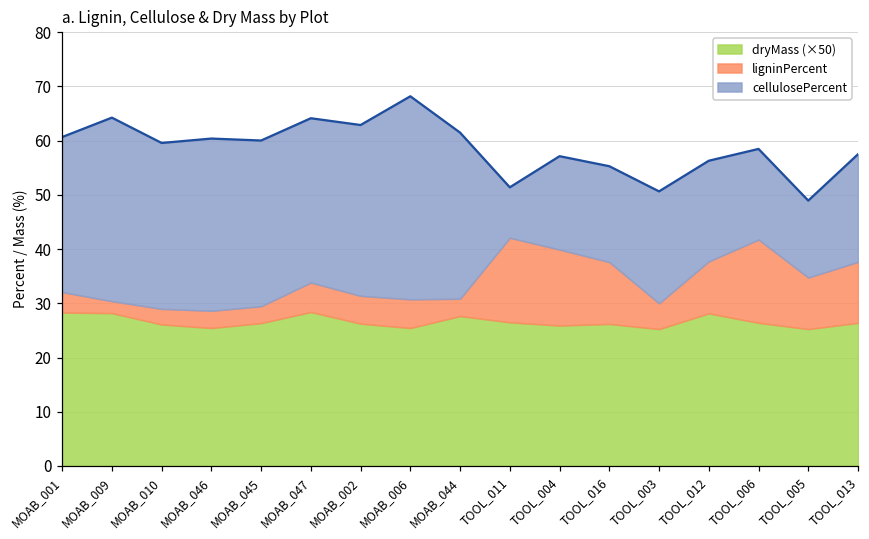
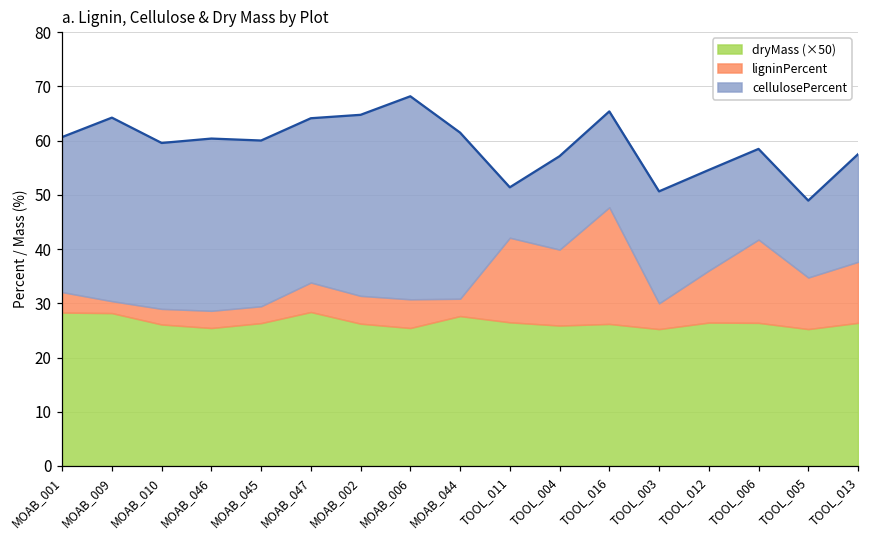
  {
    "dryMass (×50)": {
      "MOAB_001": 28,
      "MOAB_009": 28,
      "MOAB_010": 26,
      "MOAB_046": 25,
      "MOAB_045": 26,
      "MOAB_047": 28,
      "MOAB_002": 26,
      "MOAB_006": 25,
      "MOAB_044": 28,
      "TOOL_011": 27,
      "TOOL_004": 26,
      "TOOL_016": 26,
      "TOOL_003": 25,
-     "TOOL_012": 28,
+     "TOOL_012": 26,
      "TOOL_006": 26,
      "TOOL_005": 25,
      "TOOL_013": 26
    },
    "ligninPercent": {
      "MOAB_001": 4,
      "MOAB_009": 2,
      "MOAB_010": 3,
      "MOAB_046": 3,
      "MOAB_045": 3,
      "MOAB_047": 5,
      "MOAB_002": 5,
      "MOAB_006": 5,
      "MOAB_044": 3,
      "TOOL_011": 16,
      "TOOL_004": 14,
-     "TOOL_016": 11,
+     "TOOL_016": 22,
      "TOOL_003": 5,
      "TOOL_012": 10,
      "TOOL_006": 15,
      "TOOL_005": 10,
      "TOOL_013": 11
    },
    "cellulosePercent": {
      "MOAB_001": 29,
      "MOAB_009": 34,
      "MOAB_010": 31,
      "MOAB_046": 32,
      "MOAB_045": 31,
      "MOAB_047": 30,
-     "MOAB_002": 32,
+     "MOAB_002": 33,
      "MOAB_006": 37,
      "MOAB_044": 31,
      "TOOL_011": 9,
      "TOOL_004": 17,
      "TOOL_016": 18,
      "TOOL_003": 21,
      "TOOL_012": 19,
      "TOOL_006": 17,
      "TOOL_005": 14,
      "TOOL_013": 20
    }
  }
